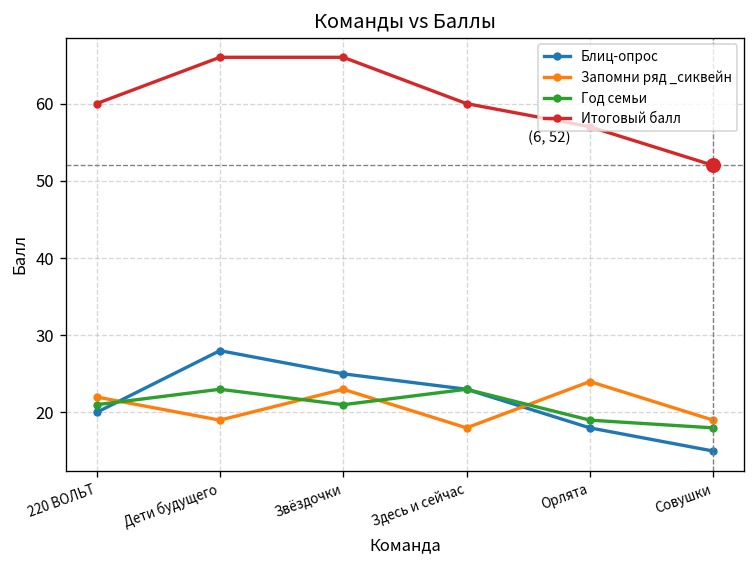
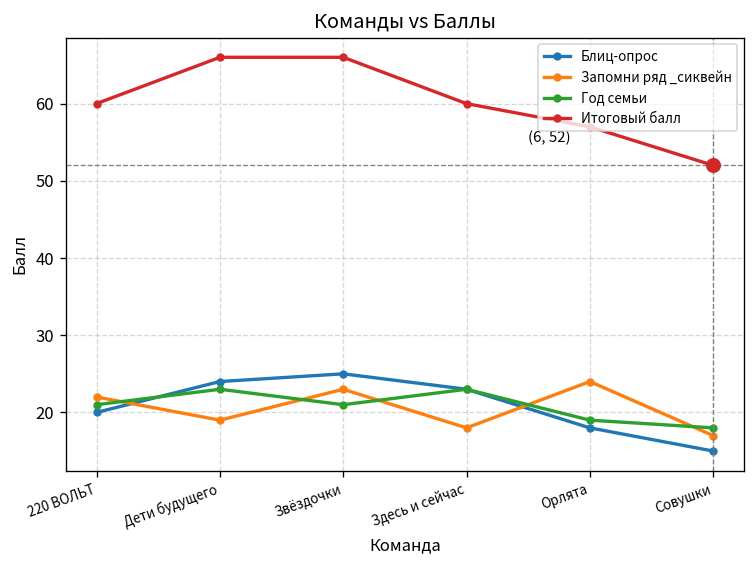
  {
    "Блиц-опрос": {
      "220 ВОЛЬТ": 20,
-     "Дети будущего": 28,
+     "Дети будущего": 24,
      "Звёздочки": 25,
      "Орлята": 18,
      "Совушки": 15
    },
    "Запомни ряд _сиквейн": {
      "220 ВОЛЬТ": 22,
      "Дети будущего": 19,
      "Звёздочки": 23,
      "Здесь и сейчас": 18,
      "Орлята": 24,
-     "Совушки": 19
+     "Совушки": 17
    },
    "Год семьи": {
      "220 ВОЛЬТ": 21,
      "Дети будущего": 23,
      "Звёздочки": 21,
      "Орлята": 19,
      "Совушки": 18
    }
  }
